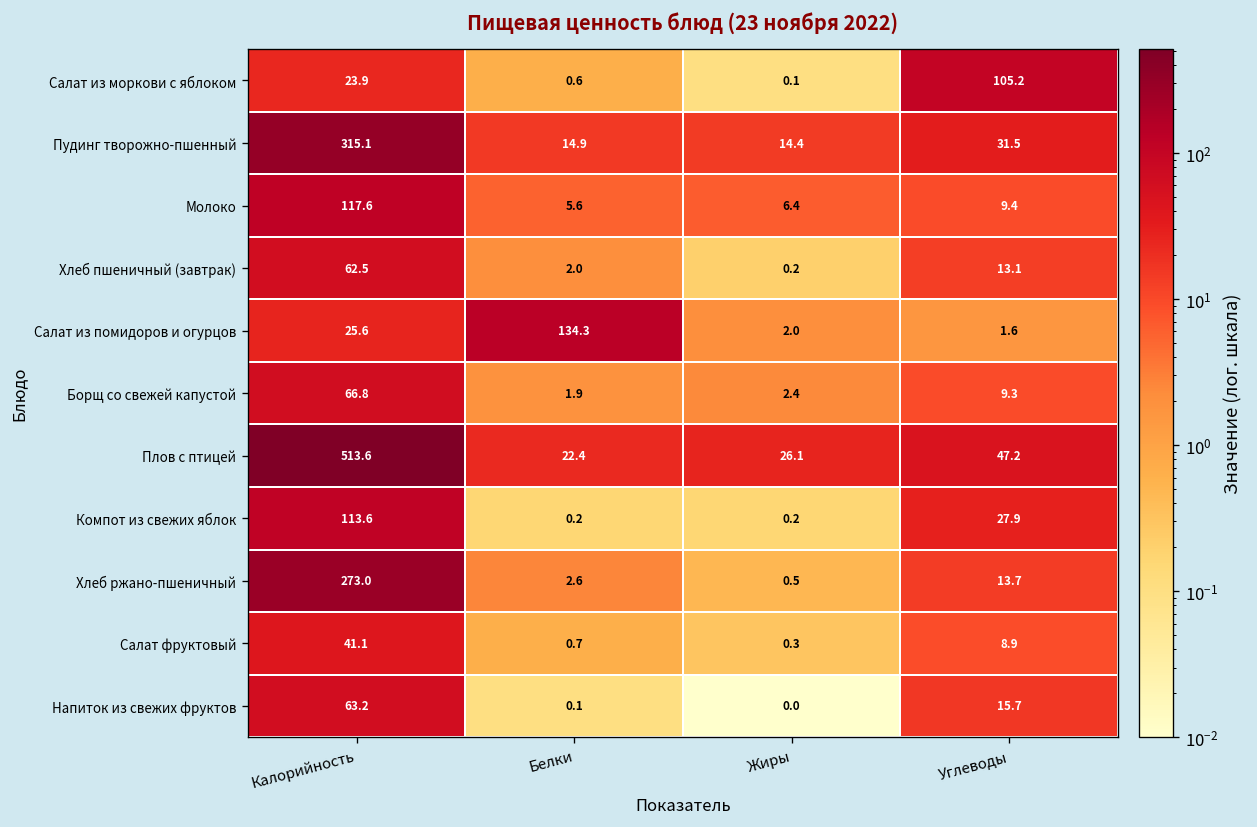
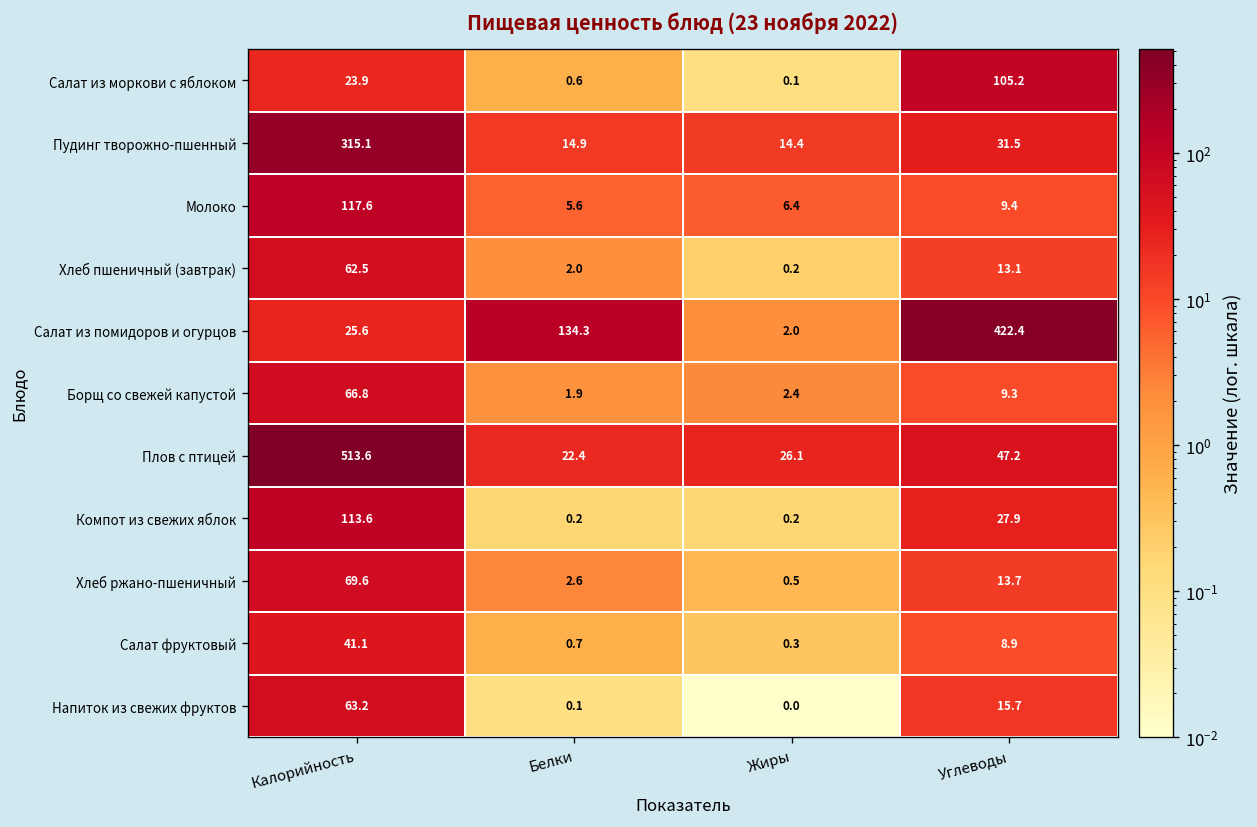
  {
    "Салат из моркови с яблоком": {
      "Калорийность": 23.9,
      "Белки": 0.6,
      "Жиры": 0.1,
      "Углеводы": 105.2
    },
    "Пудинг творожно-пшенный": {
      "Калорийность": 315.1,
      "Белки": 14.9,
      "Жиры": 14.4,
      "Углеводы": 31.5
    },
    "Молоко": {
      "Калорийность": 117.6,
      "Белки": 5.6,
      "Жиры": 6.4,
      "Углеводы": 9.4
    },
    "Хлеб пшеничный (завтрак)": {
      "Калорийность": 62.5,
      "Белки": 2.0,
      "Жиры": 0.2,
      "Углеводы": 13.1
    },
    "Салат из помидоров и огурцов": {
      "Калорийность": 25.6,
      "Белки": 134.3,
      "Жиры": 2.0,
-     "Углеводы": 1.6
+     "Углеводы": 422.4
    },
    "Борщ со свежей капустой": {
      "Калорийность": 66.8,
      "Белки": 1.9,
      "Жиры": 2.4,
      "Углеводы": 9.3
    },
    "Плов с птицей": {
      "Калорийность": 513.6,
      "Белки": 22.4,
      "Жиры": 26.1,
      "Углеводы": 47.2
    },
    "Компот из свежих яблок": {
      "Калорийность": 113.6,
      "Белки": 0.2,
      "Жиры": 0.2,
      "Углеводы": 27.9
    },
    "Хлеб ржано-пшеничный": {
-     "Калорийность": 273.0,
+     "Калорийность": 69.6,
      "Белки": 2.6,
      "Жиры": 0.5,
      "Углеводы": 13.7
    },
    "Салат фруктовый": {
      "Калорийность": 41.1,
      "Белки": 0.7,
      "Жиры": 0.3,
      "Углеводы": 8.9
    },
    "Напиток из свежих фруктов": {
      "Калорийность": 63.2,
      "Белки": 0.1,
      "Жиры": 0.0,
      "Углеводы": 15.7
    }
  }
